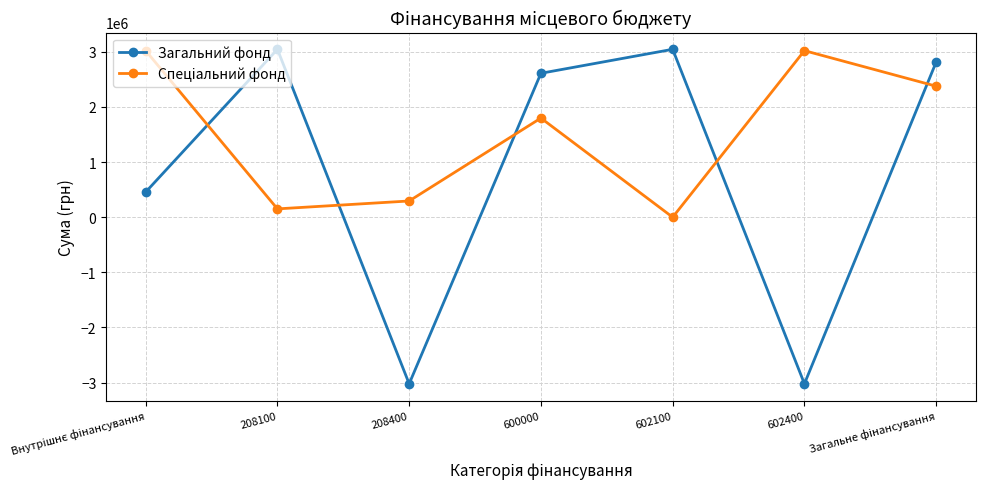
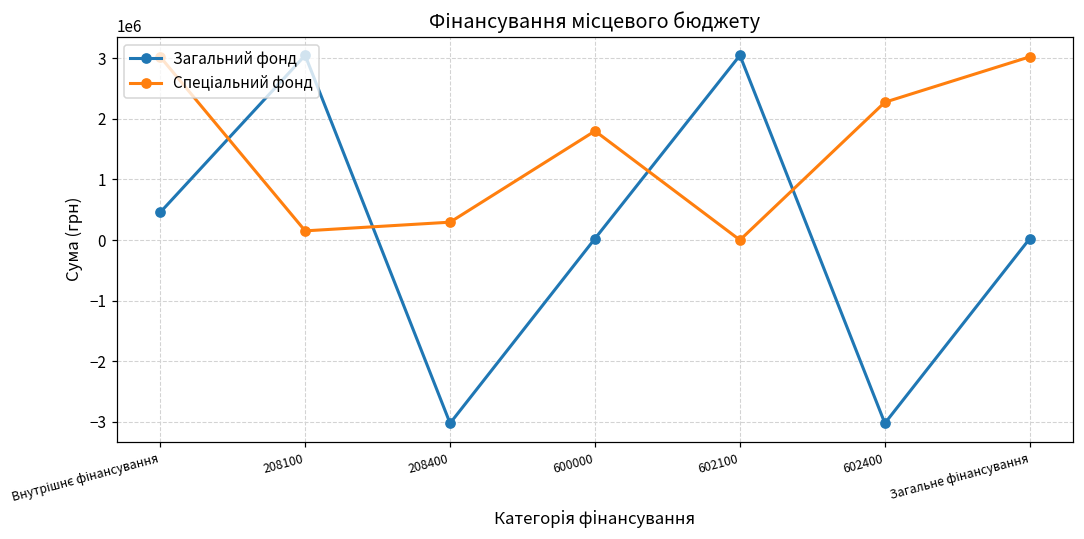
  {
    "Загальний фонд": {
      "Внутрішнє фінансування": 500000,
      "208400": -3000000,
-     "600000": 2600000,
+     "600000": 0,
      "602100": 3000000,
      "602400": -3000000,
-     "Загальне фінансування": 2800000
+     "Загальне фінансування": 0
    },
    "Спеціальний фонд": {
      "208100": 200000,
      "208400": 300000,
      "600000": 1800000,
      "602100": 0,
-     "602400": 3000000,
-     "Загальне фінансування": 2400000
+     "602400": 2300000,
+     "Загальне фінансування": 3000000
    }
  }
